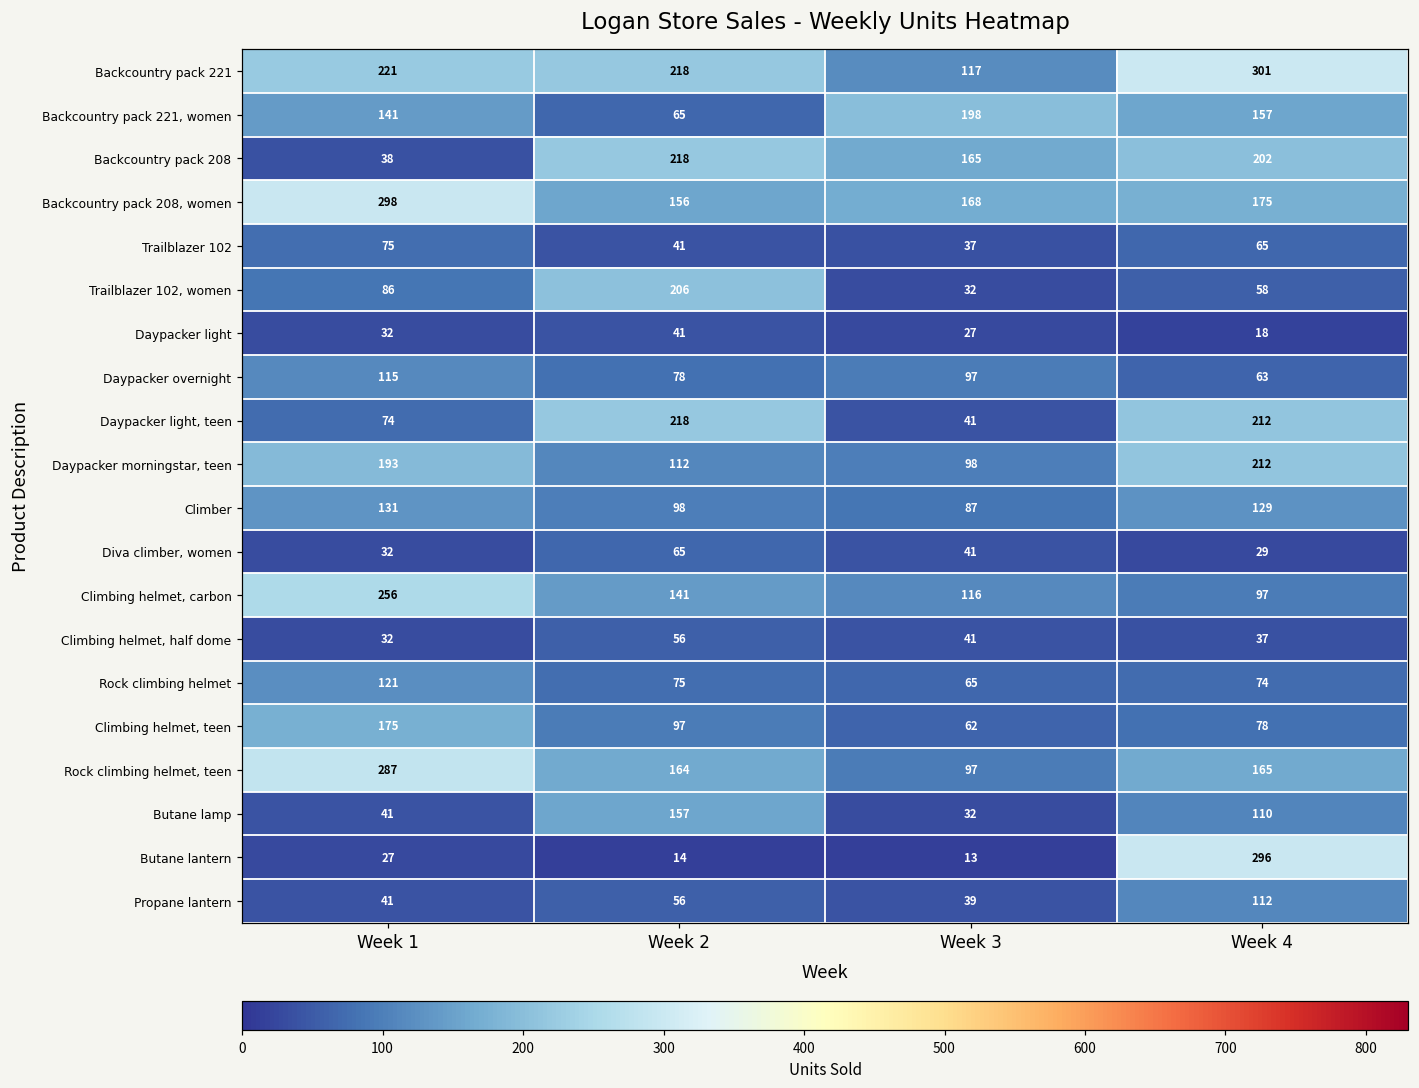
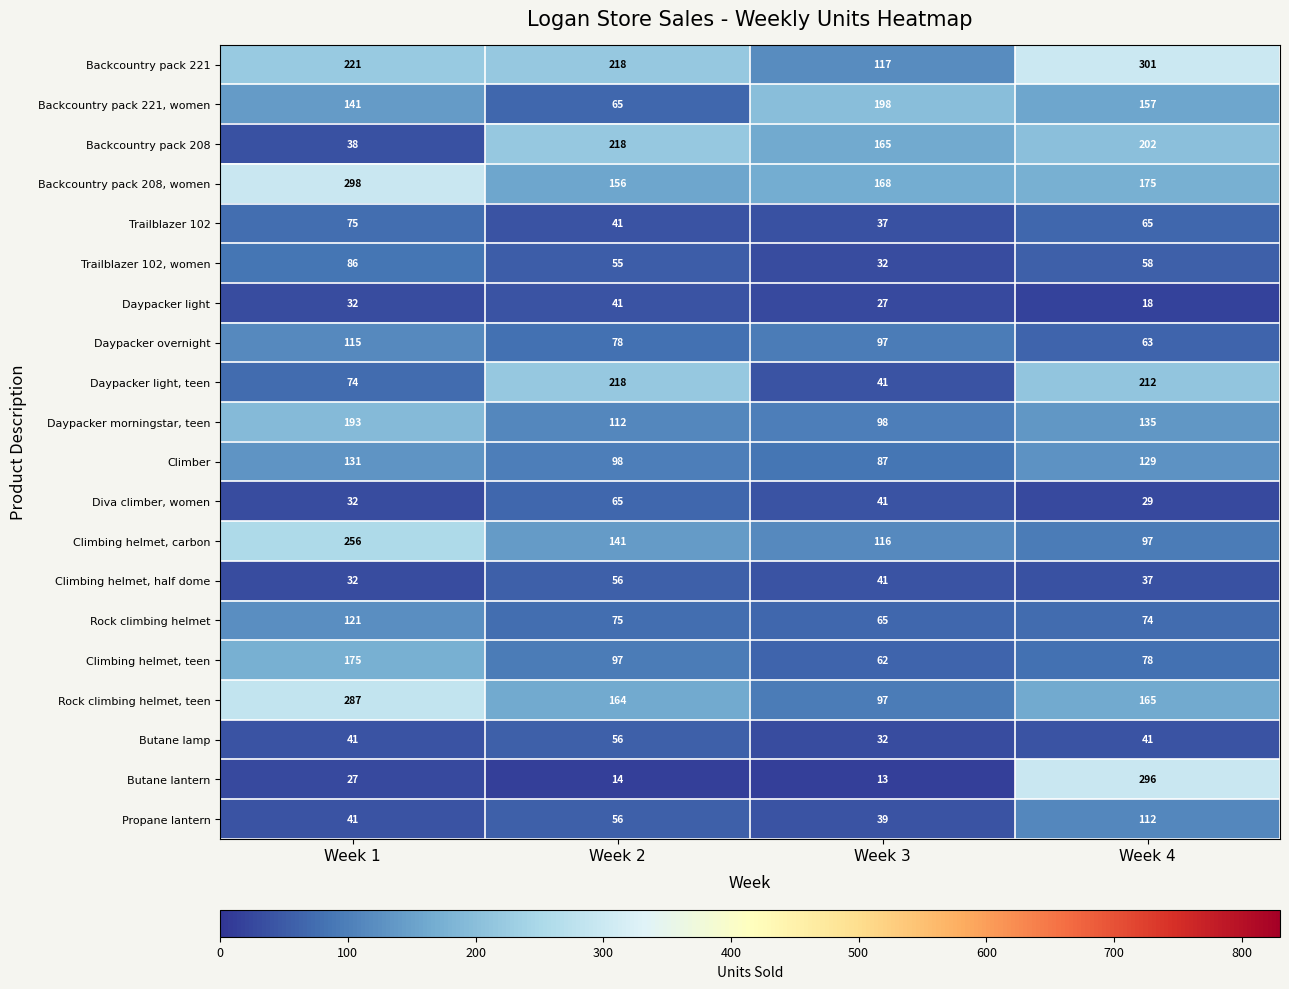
  {
    "Backcountry pack 221": {
      "Week 1": 221,
      "Week 2": 218,
      "Week 3": 117,
      "Week 4": 301
    },
    "Backcountry pack 221, women": {
      "Week 1": 141,
      "Week 2": 65,
      "Week 3": 198,
      "Week 4": 157
    },
    "Backcountry pack 208": {
      "Week 1": 38,
      "Week 2": 218,
      "Week 3": 165,
      "Week 4": 202
    },
    "Backcountry pack 208, women": {
      "Week 1": 298,
      "Week 2": 156,
      "Week 3": 168,
      "Week 4": 175
    },
    "Trailblazer 102": {
      "Week 1": 75,
      "Week 2": 41,
      "Week 3": 37,
      "Week 4": 65
    },
    "Trailblazer 102, women": {
      "Week 1": 86,
-     "Week 2": 206,
+     "Week 2": 55,
      "Week 3": 32,
      "Week 4": 58
    },
    "Daypacker light": {
      "Week 1": 32,
      "Week 2": 41,
      "Week 3": 27,
      "Week 4": 18
    },
    "Daypacker overnight": {
      "Week 1": 115,
      "Week 2": 78,
      "Week 3": 97,
      "Week 4": 63
    },
    "Daypacker light, teen": {
      "Week 1": 74,
      "Week 2": 218,
      "Week 3": 41,
      "Week 4": 212
    },
    "Daypacker morningstar, teen": {
      "Week 1": 193,
      "Week 2": 112,
      "Week 3": 98,
-     "Week 4": 212
+     "Week 4": 135
    },
    "Climber": {
      "Week 1": 131,
      "Week 2": 98,
      "Week 3": 87,
      "Week 4": 129
    },
    "Diva climber, women": {
      "Week 1": 32,
      "Week 2": 65,
      "Week 3": 41,
      "Week 4": 29
    },
    "Climbing helmet, carbon": {
      "Week 1": 256,
      "Week 2": 141,
      "Week 3": 116,
      "Week 4": 97
    },
    "Climbing helmet, half dome": {
      "Week 1": 32,
      "Week 2": 56,
      "Week 3": 41,
      "Week 4": 37
    },
    "Rock climbing helmet": {
      "Week 1": 121,
      "Week 2": 75,
      "Week 3": 65,
      "Week 4": 74
    },
    "Climbing helmet, teen": {
      "Week 1": 175,
      "Week 2": 97,
      "Week 3": 62,
      "Week 4": 78
    },
    "Rock climbing helmet, teen": {
      "Week 1": 287,
      "Week 2": 164,
      "Week 3": 97,
      "Week 4": 165
    },
    "Butane lamp": {
      "Week 1": 41,
-     "Week 2": 157,
+     "Week 2": 56,
      "Week 3": 32,
-     "Week 4": 110
+     "Week 4": 41
    },
    "Butane lantern": {
      "Week 1": 27,
      "Week 2": 14,
      "Week 3": 13,
      "Week 4": 296
    },
    "Propane lantern": {
      "Week 1": 41,
      "Week 2": 56,
      "Week 3": 39,
      "Week 4": 112
    }
  }
